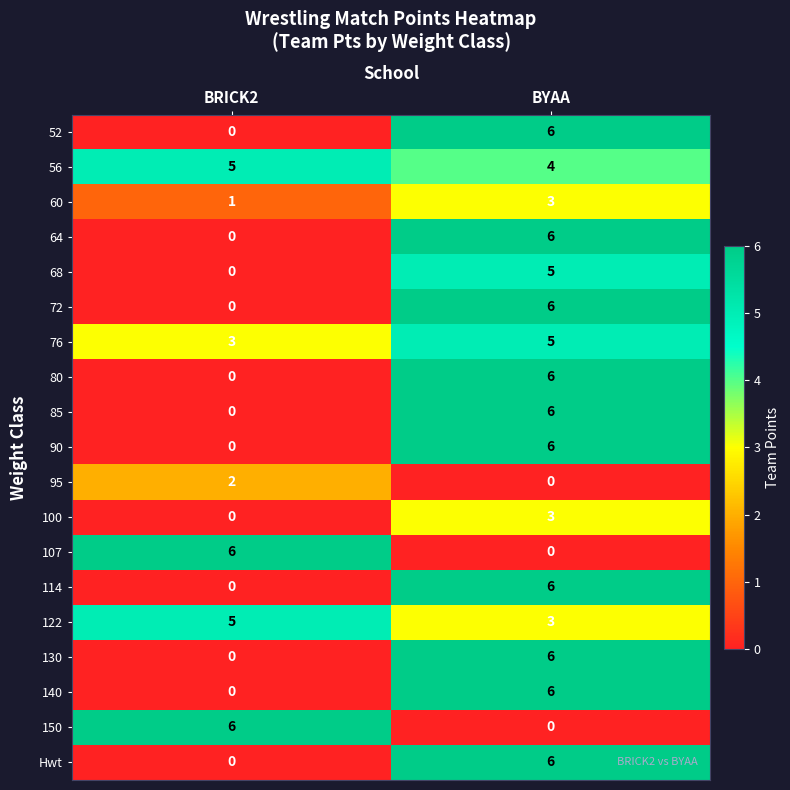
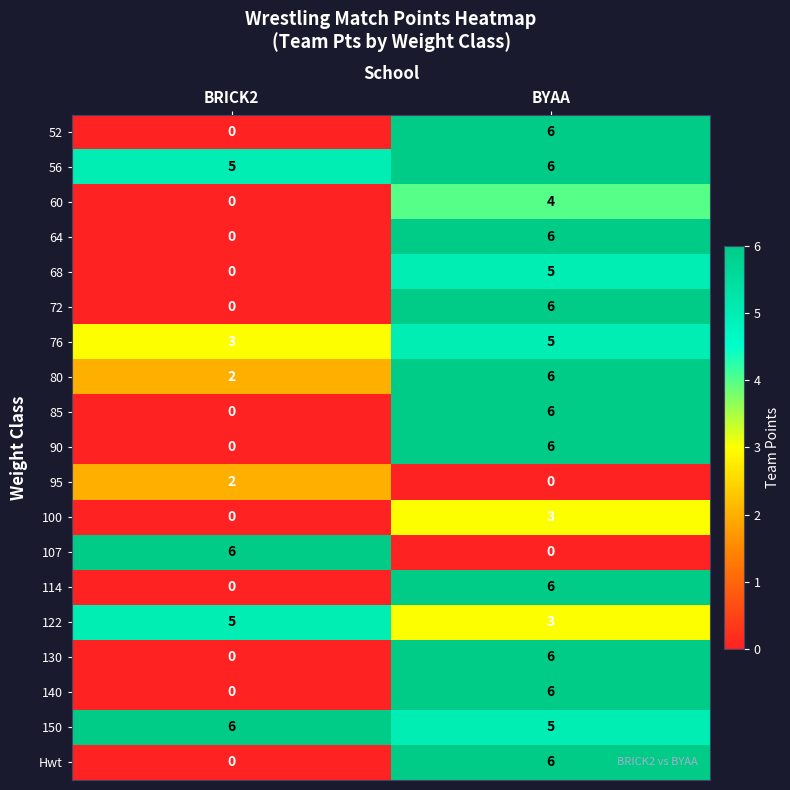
  {
    "52": {
      "BRICK2": 0,
      "BYAA": 6
    },
    "56": {
      "BRICK2": 5,
-     "BYAA": 4
+     "BYAA": 6
    },
    "60": {
-     "BRICK2": 1,
-     "BYAA": 3
+     "BRICK2": 0,
+     "BYAA": 4
    },
    "64": {
      "BRICK2": 0,
      "BYAA": 6
    },
    "68": {
      "BRICK2": 0,
      "BYAA": 5
    },
    "72": {
      "BRICK2": 0,
      "BYAA": 6
    },
    "76": {
      "BRICK2": 3,
      "BYAA": 5
    },
    "80": {
-     "BRICK2": 0,
+     "BRICK2": 2,
      "BYAA": 6
    },
    "85": {
      "BRICK2": 0,
      "BYAA": 6
    },
    "90": {
      "BRICK2": 0,
      "BYAA": 6
    },
    "95": {
      "BRICK2": 2,
      "BYAA": 0
    },
    "100": {
      "BRICK2": 0,
      "BYAA": 3
    },
    "107": {
      "BRICK2": 6,
      "BYAA": 0
    },
    "114": {
      "BRICK2": 0,
      "BYAA": 6
    },
    "122": {
      "BRICK2": 5,
      "BYAA": 3
    },
    "130": {
      "BRICK2": 0,
      "BYAA": 6
    },
    "140": {
      "BRICK2": 0,
      "BYAA": 6
    },
    "150": {
      "BRICK2": 6,
-     "BYAA": 0
+     "BYAA": 5
    },
    "Hwt": {
      "BRICK2": 0
    }
  }
